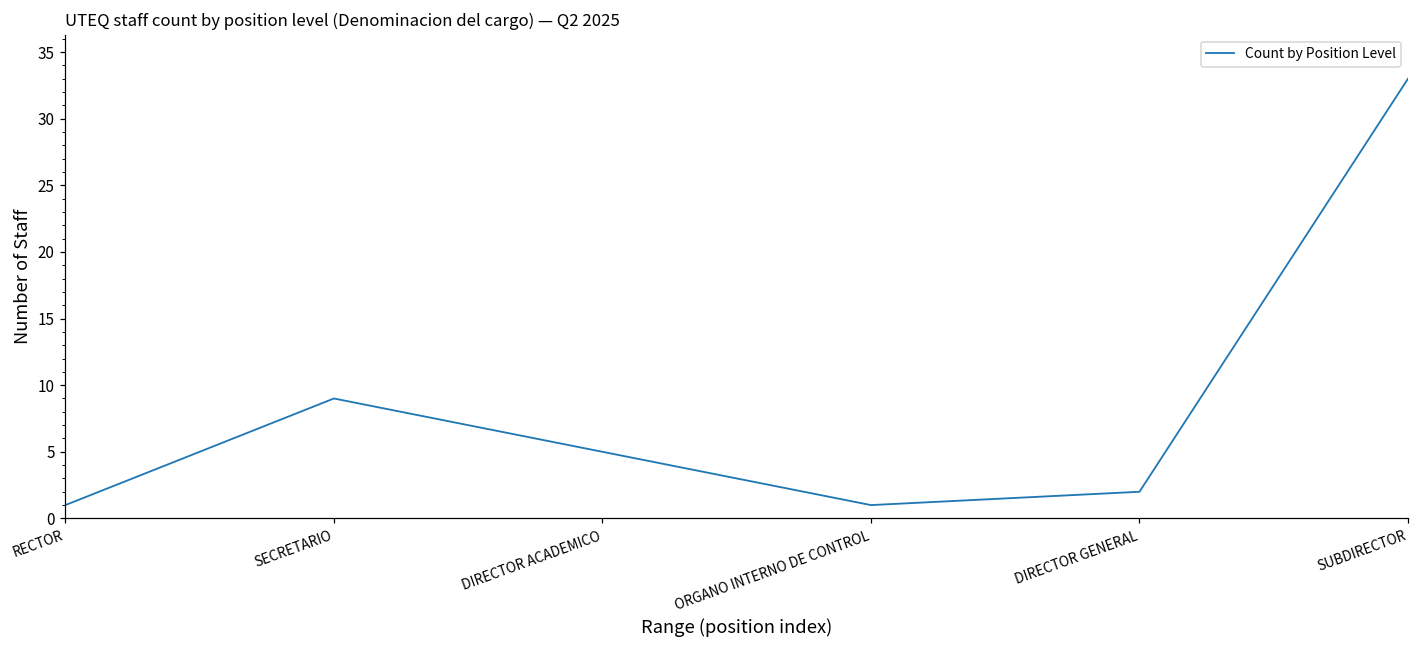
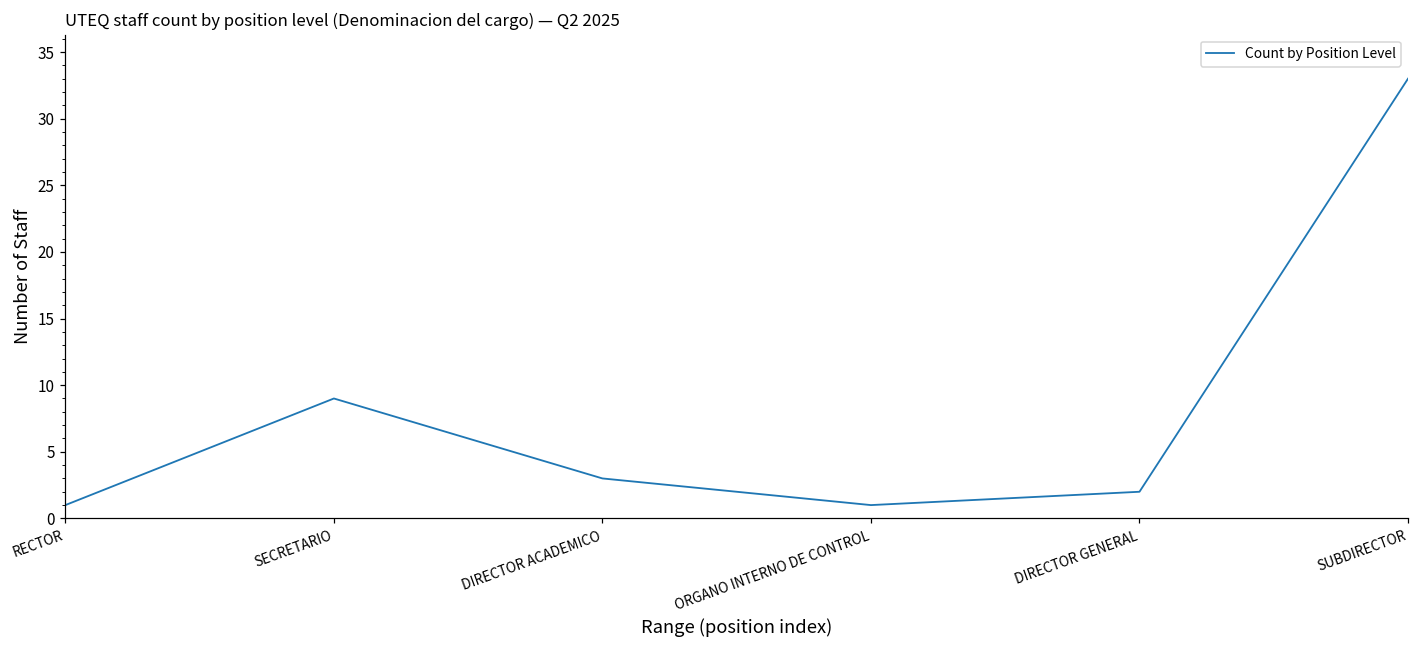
  {
    "RECTOR": 1,
    "SECRETARIO": 9,
-   "DIRECTOR ACADEMICO": 5,
+   "DIRECTOR ACADEMICO": 3,
    "ORGANO INTERNO DE CONTROL": 1,
    "DIRECTOR GENERAL": 2,
    "SUBDIRECTOR": 33
  }
